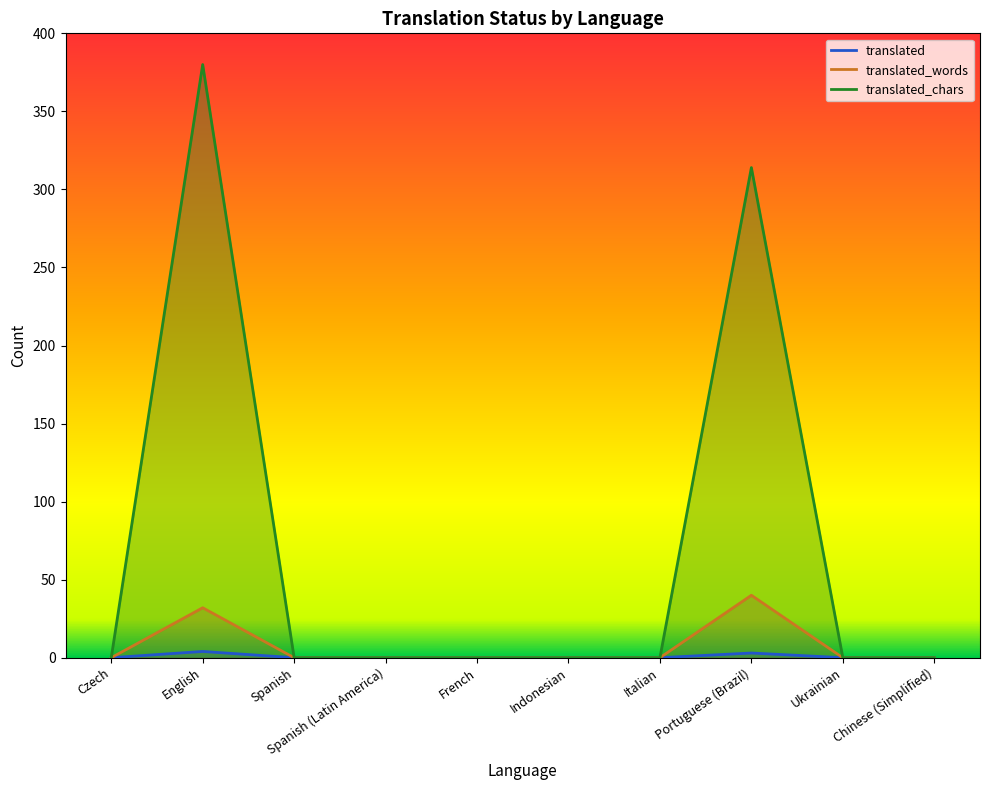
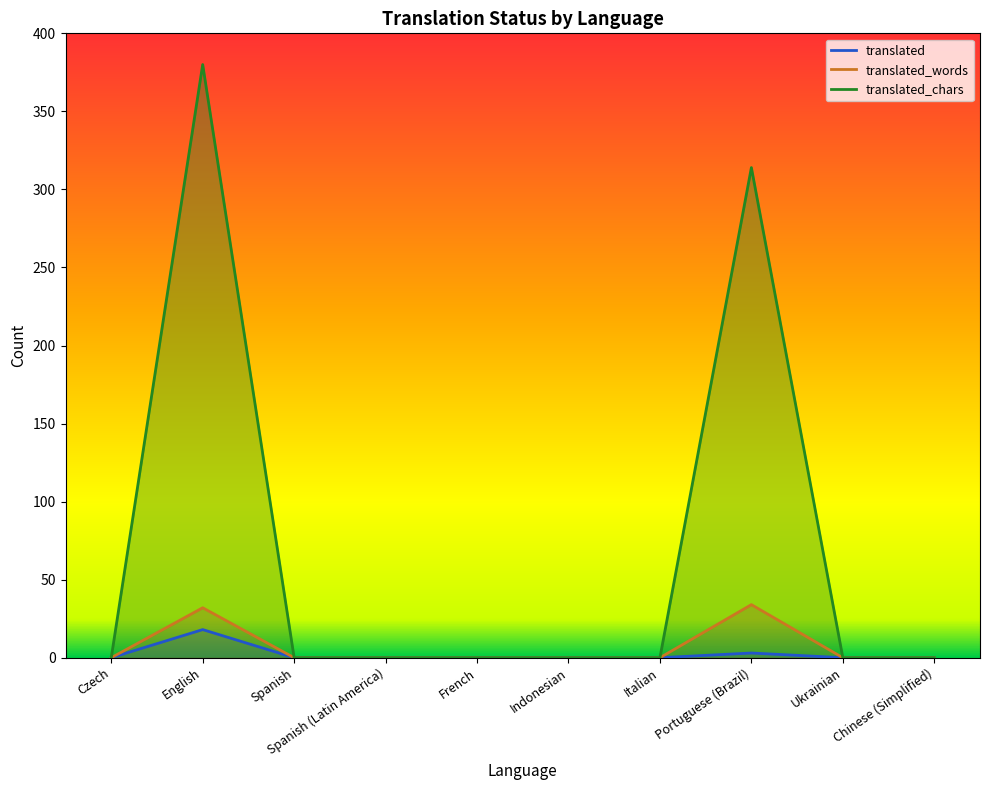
  {
    "translated": {
-     "English": 4,
+     "English": 18,
      "Portuguese (Brazil)": 3
    },
    "translated_words": {
      "English": 32,
-     "Portuguese (Brazil)": 40
+     "Portuguese (Brazil)": 34
    },
    "translated_chars": {
      "English": 380,
      "Portuguese (Brazil)": 314
    }
  }
